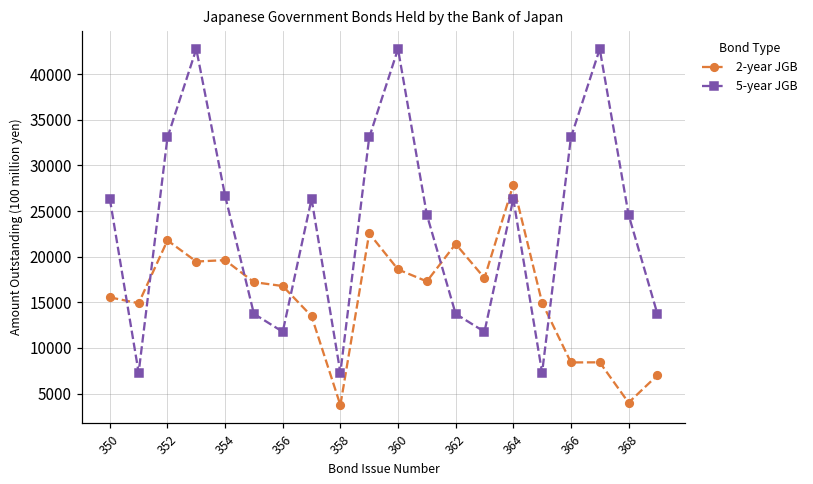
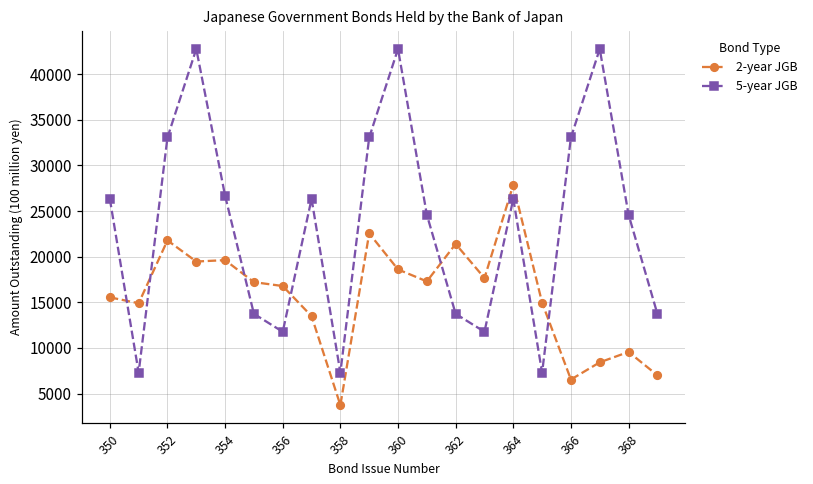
  {
    "2-year JGB": {
      "350": 16000,
      "352": 22000,
      "354": 20000,
      "356": 17000,
      "358": 4000,
      "360": 19000,
      "362": 21000,
      "364": 28000,
-     "366": 8000,
-     "368": 4000
+     "366": 7000,
+     "368": 10000
    },
    "5-year JGB": {
      "350": 26000,
      "352": 33000,
      "354": 27000,
      "356": 12000,
      "358": 7000,
      "360": 43000,
      "362": 14000,
      "364": 26000,
      "366": 33000,
      "368": 25000
    }
  }
